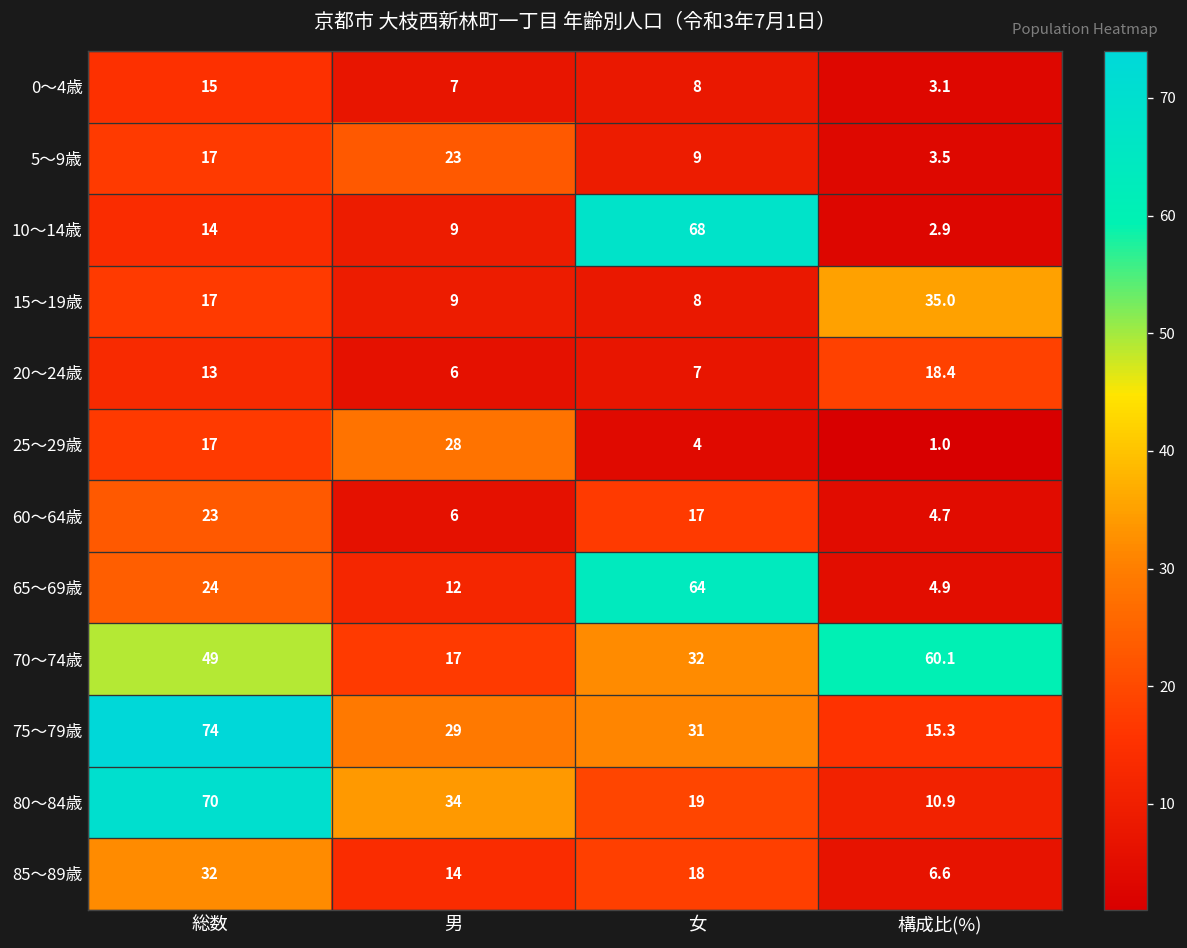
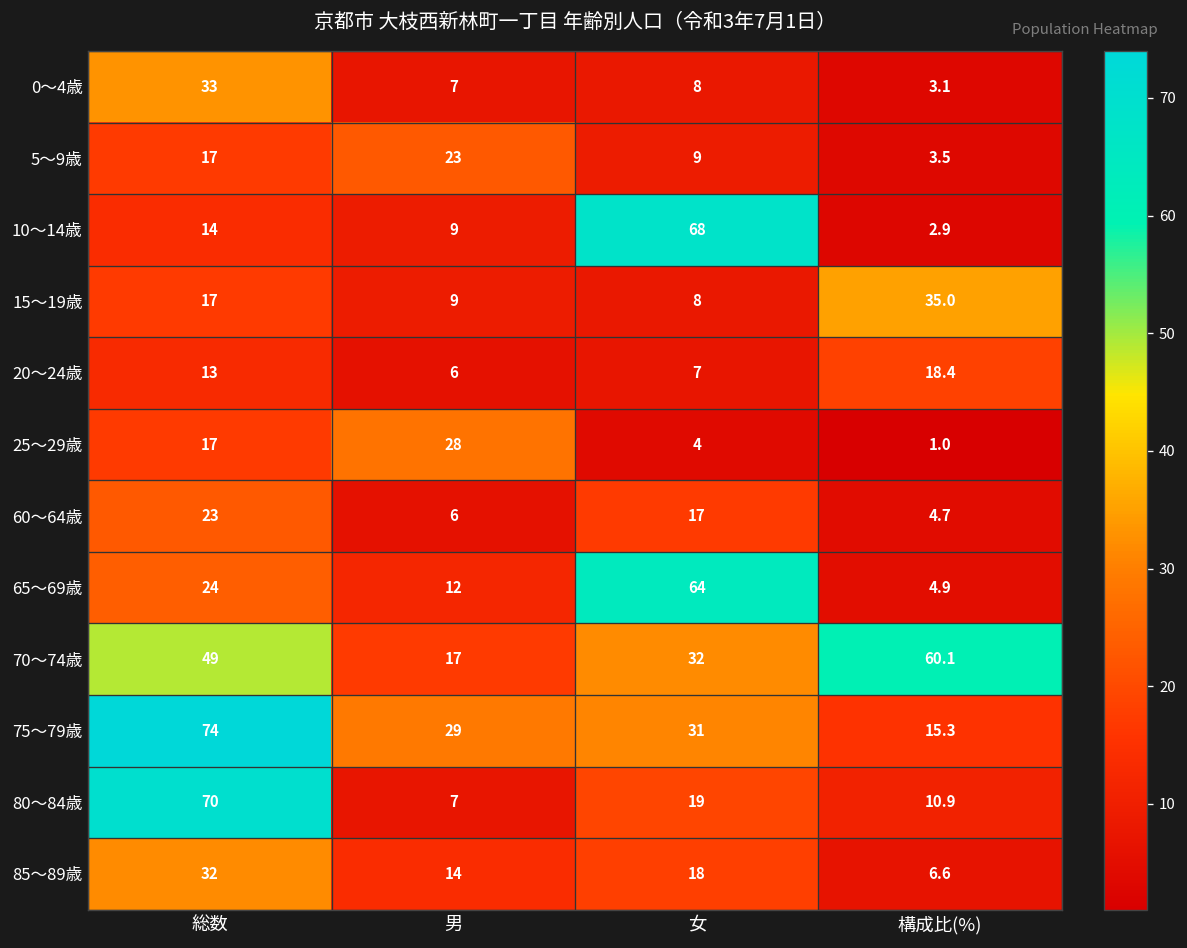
  {
    "0～4歳": {
-     "総数": 15,
+     "総数": 33,
      "男": 7,
      "女": 8,
      "構成比(%)": 3.1
    },
    "5～9歳": {
      "総数": 17,
      "男": 23,
      "女": 9,
      "構成比(%)": 3.5
    },
    "10～14歳": {
      "総数": 14,
      "男": 9,
      "女": 68,
      "構成比(%)": 2.9
    },
    "15～19歳": {
      "総数": 17,
      "男": 9,
      "女": 8,
      "構成比(%)": 35.0
    },
    "20～24歳": {
      "総数": 13,
      "男": 6,
      "女": 7,
      "構成比(%)": 18.4
    },
    "25～29歳": {
      "総数": 17,
      "男": 28,
      "女": 4,
      "構成比(%)": 1.0
    },
    "60～64歳": {
      "総数": 23,
      "男": 6,
      "女": 17,
      "構成比(%)": 4.7
    },
    "65～69歳": {
      "総数": 24,
      "男": 12,
      "女": 64,
      "構成比(%)": 4.9
    },
    "70～74歳": {
      "総数": 49,
      "男": 17,
      "女": 32,
      "構成比(%)": 60.1
    },
    "75～79歳": {
      "総数": 74,
      "男": 29,
      "女": 31,
      "構成比(%)": 15.3
    },
    "80～84歳": {
      "総数": 70,
-     "男": 34,
+     "男": 7,
      "女": 19,
      "構成比(%)": 10.9
    },
    "85～89歳": {
      "総数": 32,
      "男": 14,
      "女": 18,
      "構成比(%)": 6.6
    }
  }
